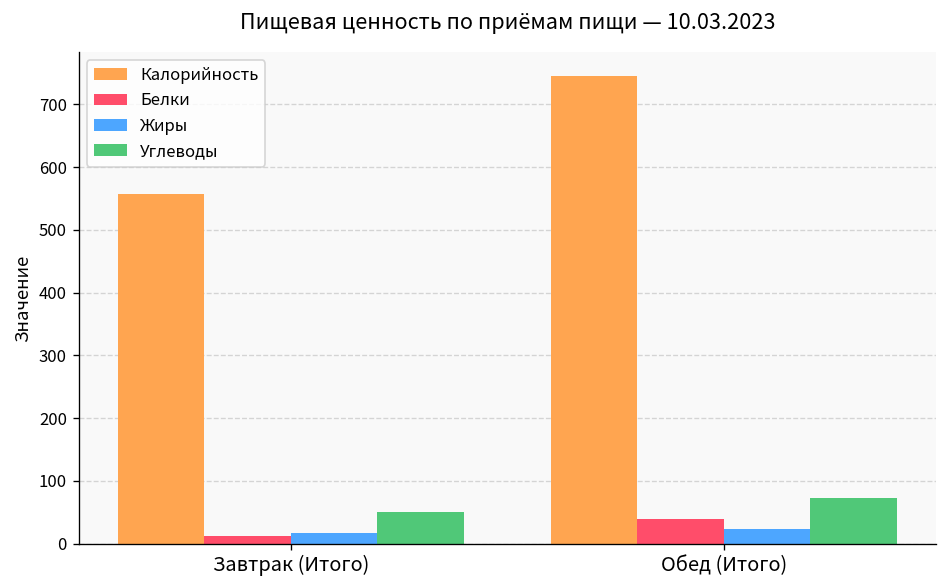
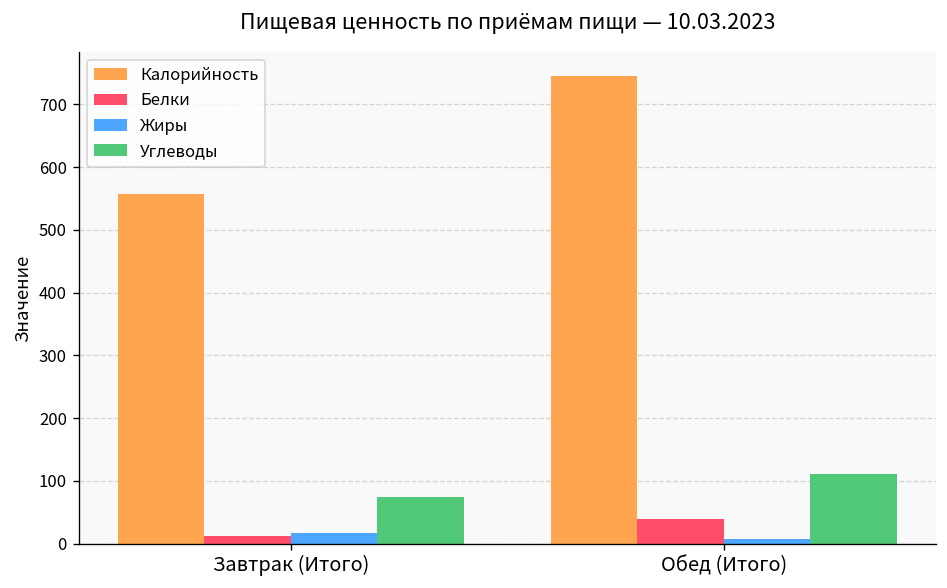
  {
    "Калорийность": {
      "Завтрак (Итого)": 560,
      "Обед (Итого)": 750
    },
    "Белки": {
      "Завтрак (Итого)": 10,
      "Обед (Итого)": 40
    },
    "Жиры": {
      "Завтрак (Итого)": 20,
-     "Обед (Итого)": 20
+     "Обед (Итого)": 10
    },
    "Углеводы": {
-     "Завтрак (Итого)": 50,
-     "Обед (Итого)": 70
+     "Завтрак (Итого)": 70,
+     "Обед (Итого)": 110
    }
  }
